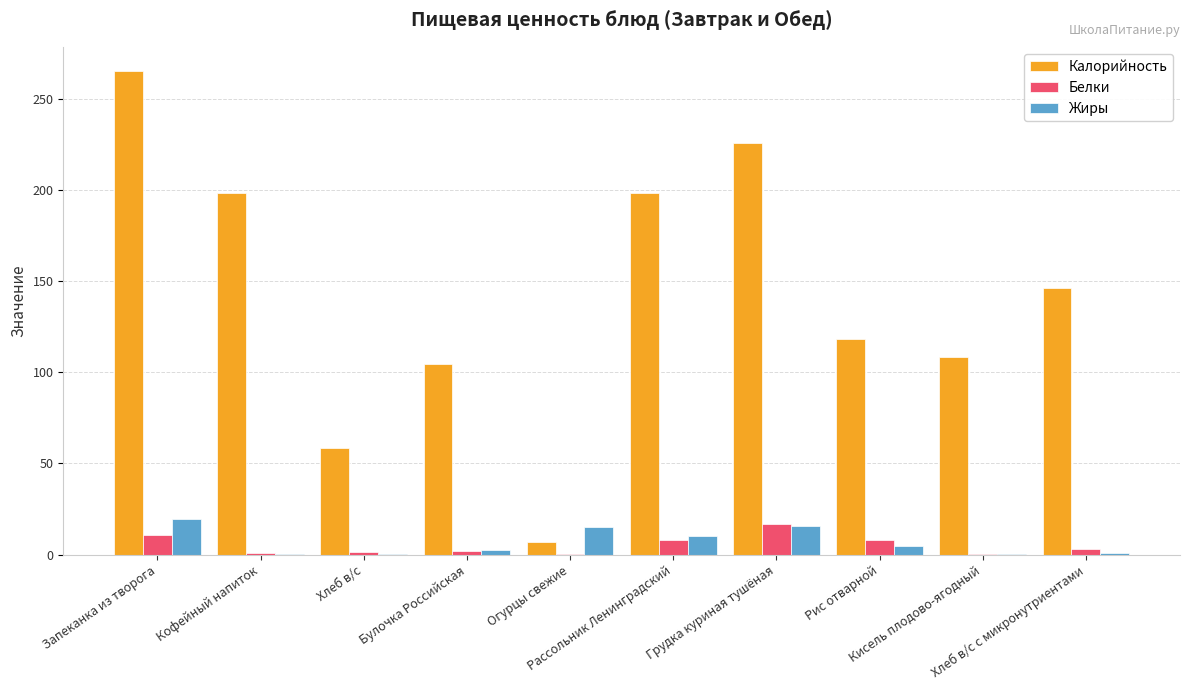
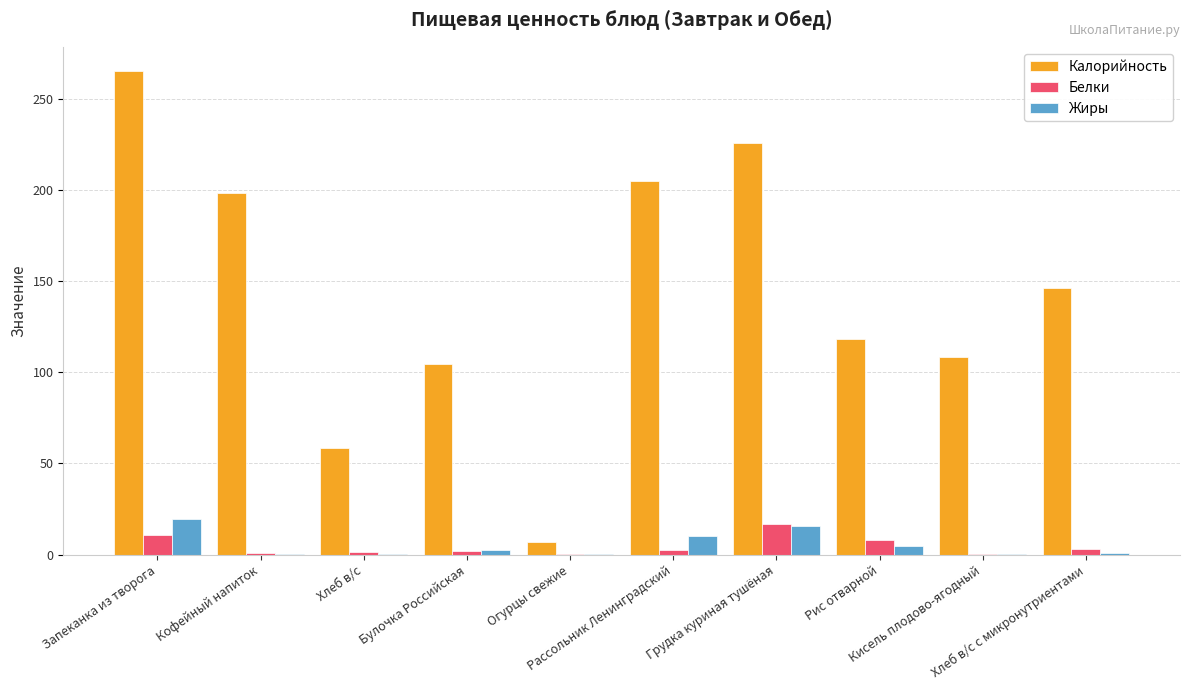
  {
    "Калорийность": {
      "Запеканка из творога": 265,
      "Кофейный напиток": 198,
      "Хлеб в/с": 58,
      "Булочка Российская": 105,
      "Огурцы свежие": 7,
-     "Рассольник Ленинградский": 198,
+     "Рассольник Ленинградский": 205,
      "Грудка куриная тушёная": 226,
      "Рис отварной": 118,
      "Кисель плодово-ягодный": 108,
      "Хлеб в/с с микронутриентами": 146
    },
    "Белки": {
      "Запеканка из творога": 11,
      "Хлеб в/с": 2,
      "Булочка Российская": 2,
-     "Рассольник Ленинградский": 8,
+     "Рассольник Ленинградский": 3,
      "Грудка куриная тушёная": 17,
      "Рис отварной": 8,
      "Хлеб в/с с микронутриентами": 3
    },
    "Жиры": {
      "Запеканка из творога": 20,
      "Булочка Российская": 3,
-     "Огурцы свежие": 15,
+     "Огурцы свежие": 0,
      "Рассольник Ленинградский": 10,
      "Грудка куриная тушёная": 16,
      "Рис отварной": 5
    }
  }
